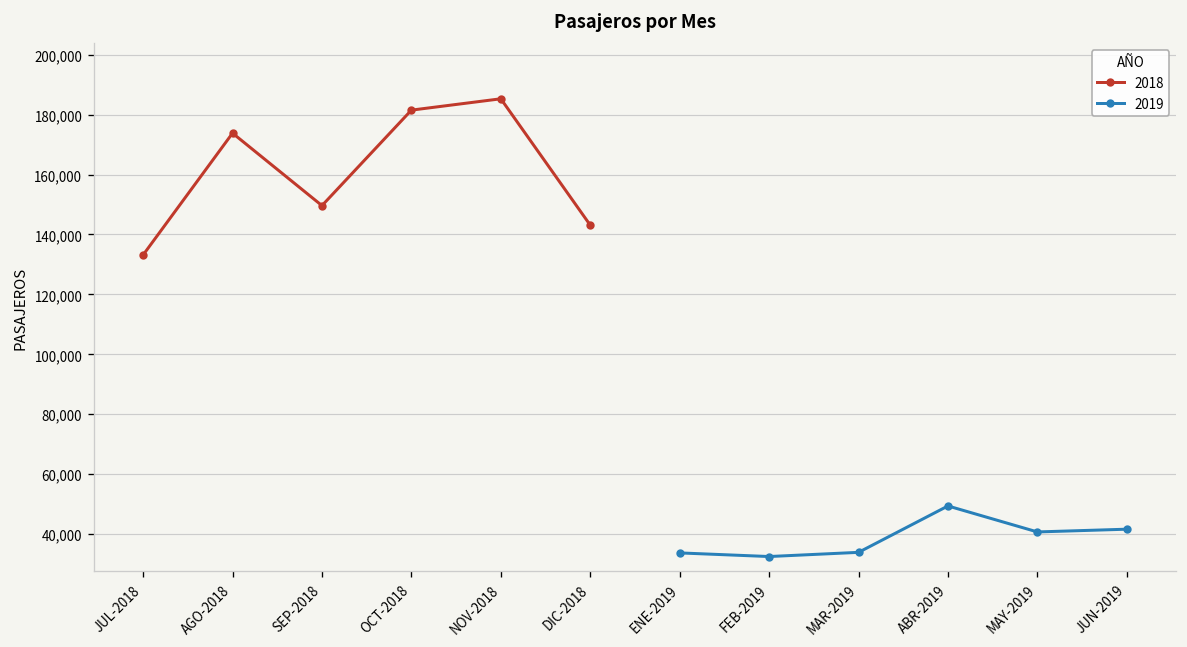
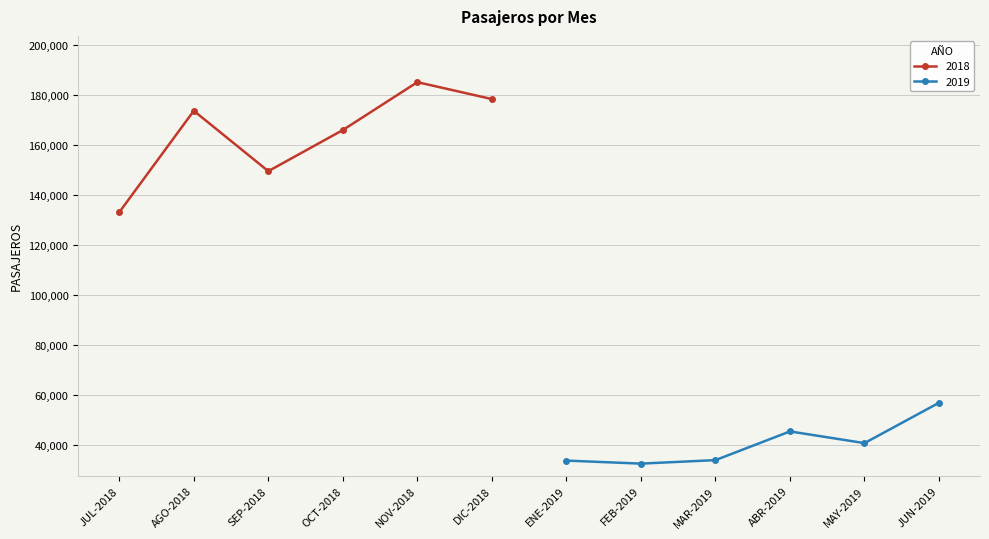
  {
    "2018": {
      "JUL-2018": "133,000",
      "AGO-2018": "174,000",
      "SEP-2018": "150,000",
-     "OCT-2018": "182,000",
+     "OCT-2018": "166,000",
      "NOV-2018": "185,000",
-     "DIC-2018": "143,000"
+     "DIC-2018": "179,000"
    },
    "2019": {
      "ENE-2019": "34,000",
      "FEB-2019": "33,000",
      "MAR-2019": "34,000",
-     "ABR-2019": "49,000",
+     "ABR-2019": "45,000",
      "MAY-2019": "41,000",
-     "JUN-2019": "42,000"
+     "JUN-2019": "57,000"
    }
  }
